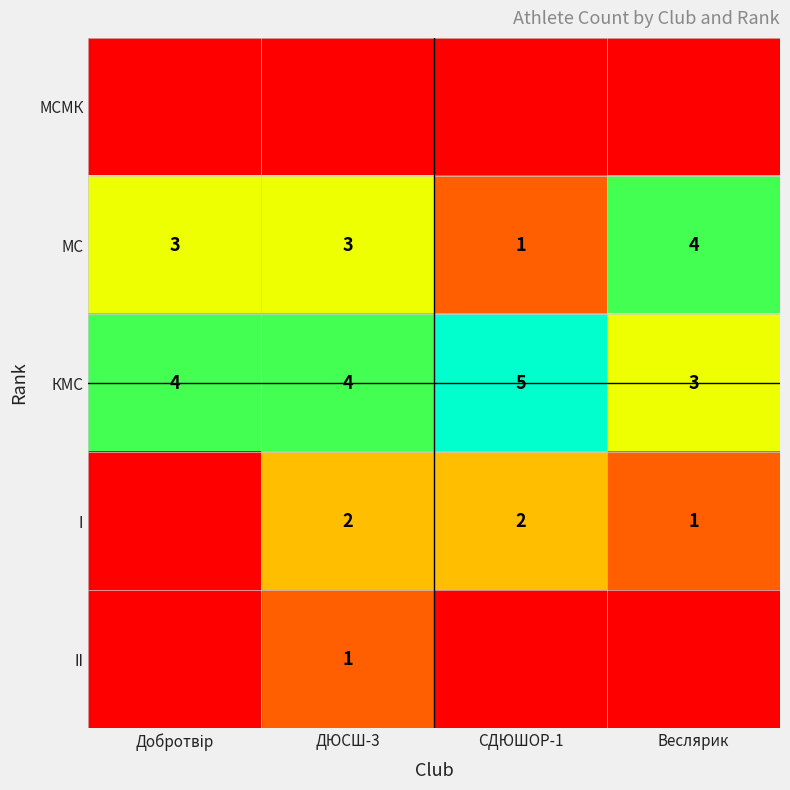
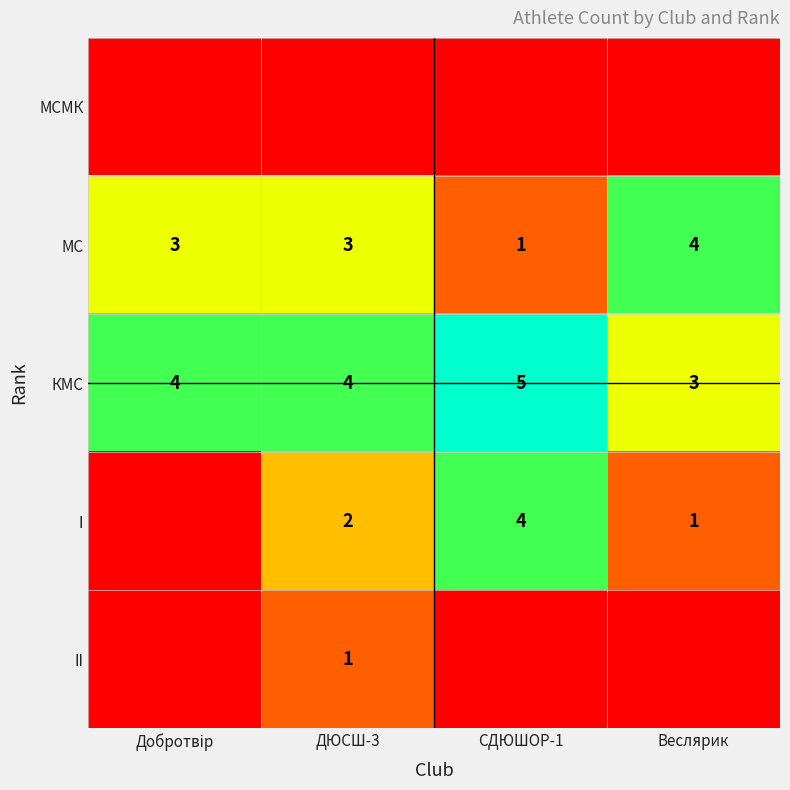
  {
    "МС": {
      "Добротвір": 3,
      "ДЮСШ-3": 3,
      "СДЮШОР-1": 1,
      "Веслярик": 4
    },
    "КМС": {
      "Добротвір": 4,
      "ДЮСШ-3": 4,
      "СДЮШОР-1": 5,
      "Веслярик": 3
    },
    "І": {
      "ДЮСШ-3": 2,
-     "СДЮШОР-1": 2,
+     "СДЮШОР-1": 4,
      "Веслярик": 1
    },
    "ІІ": {
      "ДЮСШ-3": 1
    }
  }
